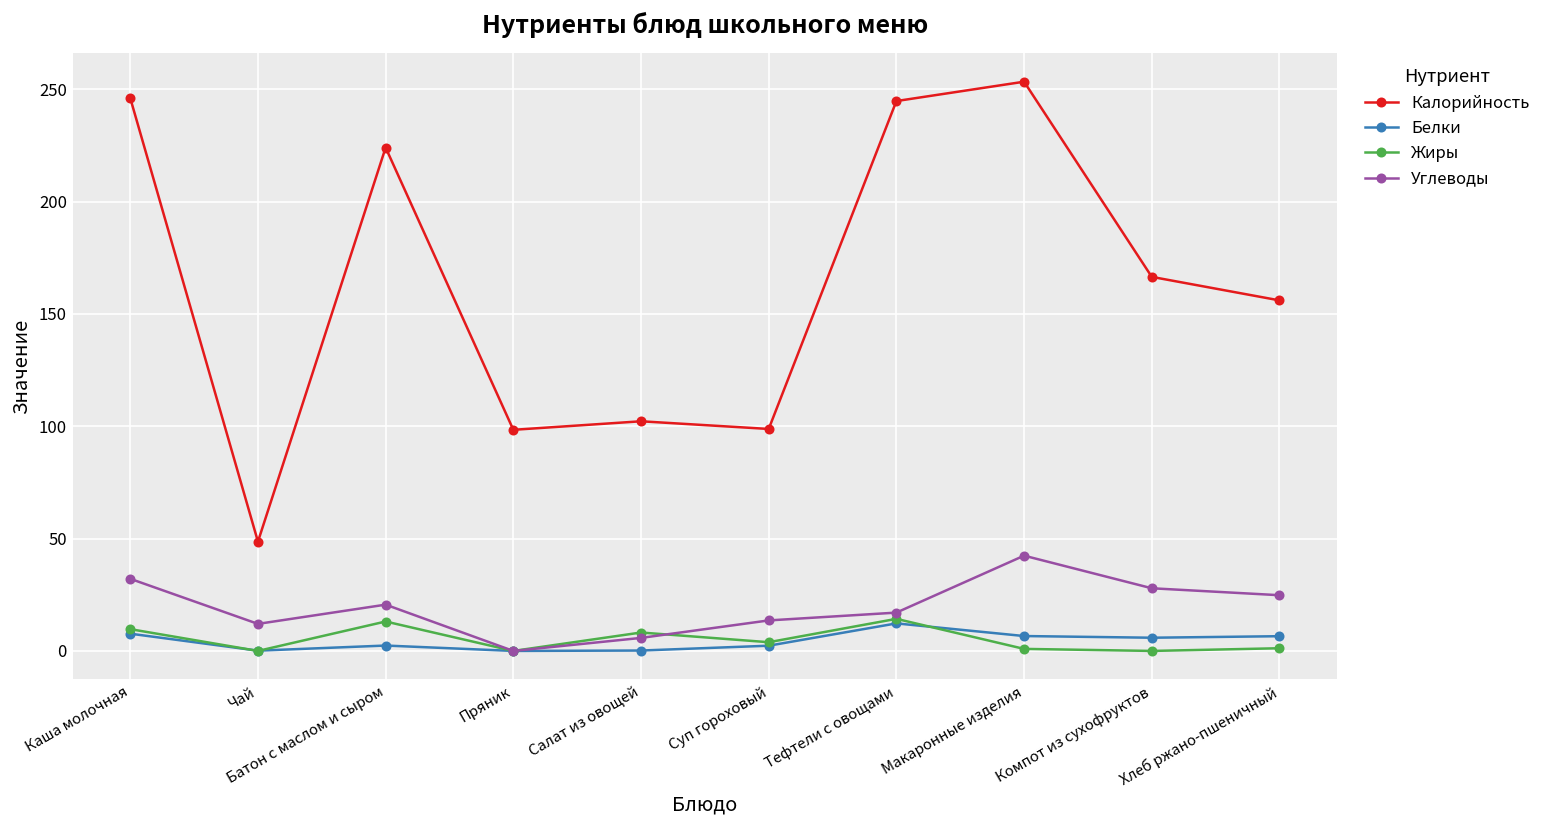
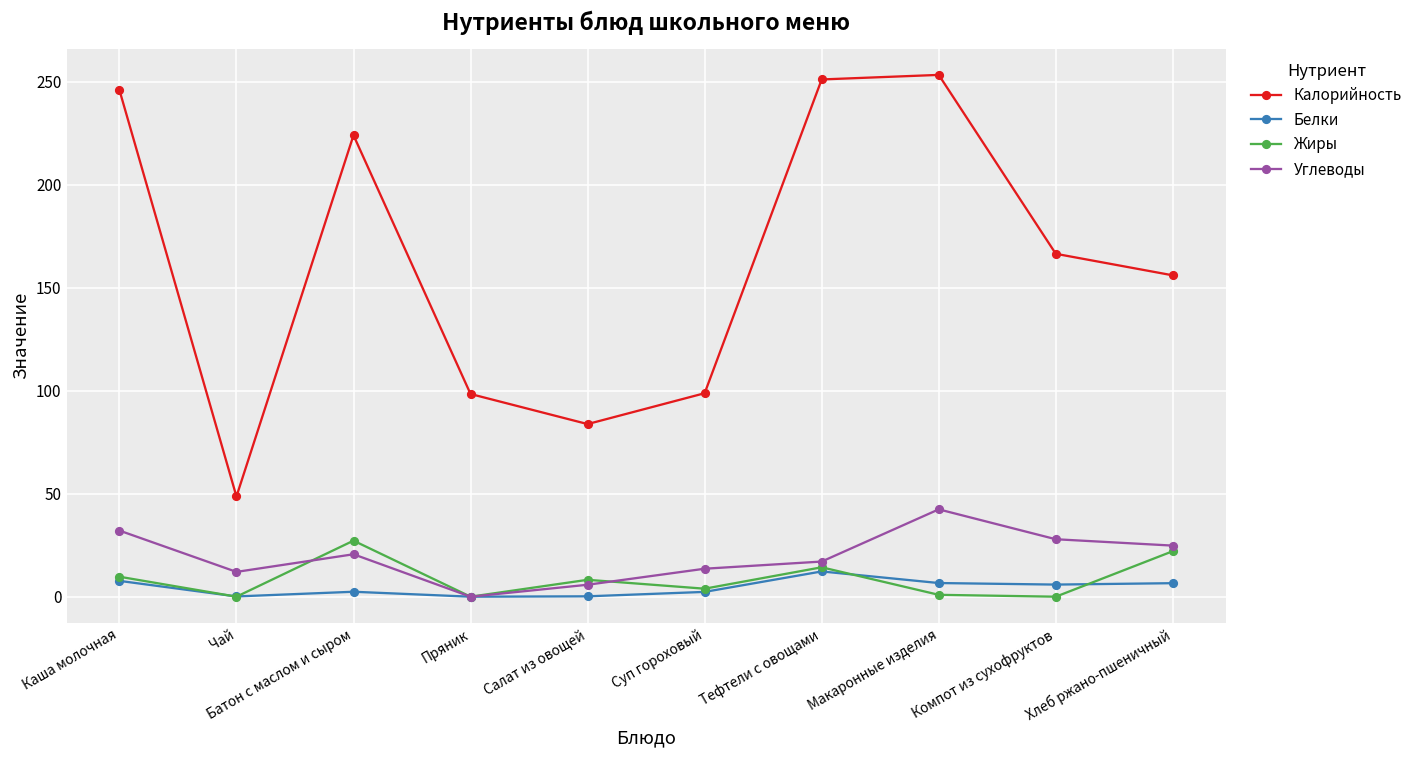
  {
    "Калорийность": {
      "Каша молочная": 246,
      "Чай": 49,
      "Батон с маслом и сыром": 224,
      "Пряник": 98,
-     "Салат из овощей": 102,
+     "Салат из овощей": 84,
      "Суп гороховый": 99,
-     "Тефтели с овощами": 245,
+     "Тефтели с овощами": 251,
      "Макаронные изделия": 253,
      "Компот из сухофруктов": 166,
      "Хлеб ржано-пшеничный": 156
    },
    "Белки": {
      "Каша молочная": 8,
      "Батон с маслом и сыром": 2,
      "Салат из овощей": 0,
      "Суп гороховый": 2,
      "Тефтели с овощами": 12,
      "Макаронные изделия": 7,
      "Компот из сухофруктов": 6,
      "Хлеб ржано-пшеничный": 7
    },
    "Жиры": {
      "Каша молочная": 10,
-     "Батон с маслом и сыром": 13,
+     "Батон с маслом и сыром": 27,
      "Салат из овощей": 8,
      "Суп гороховый": 4,
      "Тефтели с овощами": 14,
      "Макаронные изделия": 1,
      "Компот из сухофруктов": 0,
-     "Хлеб ржано-пшеничный": 1
+     "Хлеб ржано-пшеничный": 22
    },
    "Углеводы": {
      "Каша молочная": 32,
      "Чай": 12,
      "Батон с маслом и сыром": 21,
      "Салат из овощей": 6,
      "Суп гороховый": 14,
      "Тефтели с овощами": 17,
      "Макаронные изделия": 42,
      "Компот из сухофруктов": 28,
      "Хлеб ржано-пшеничный": 25
    }
  }
